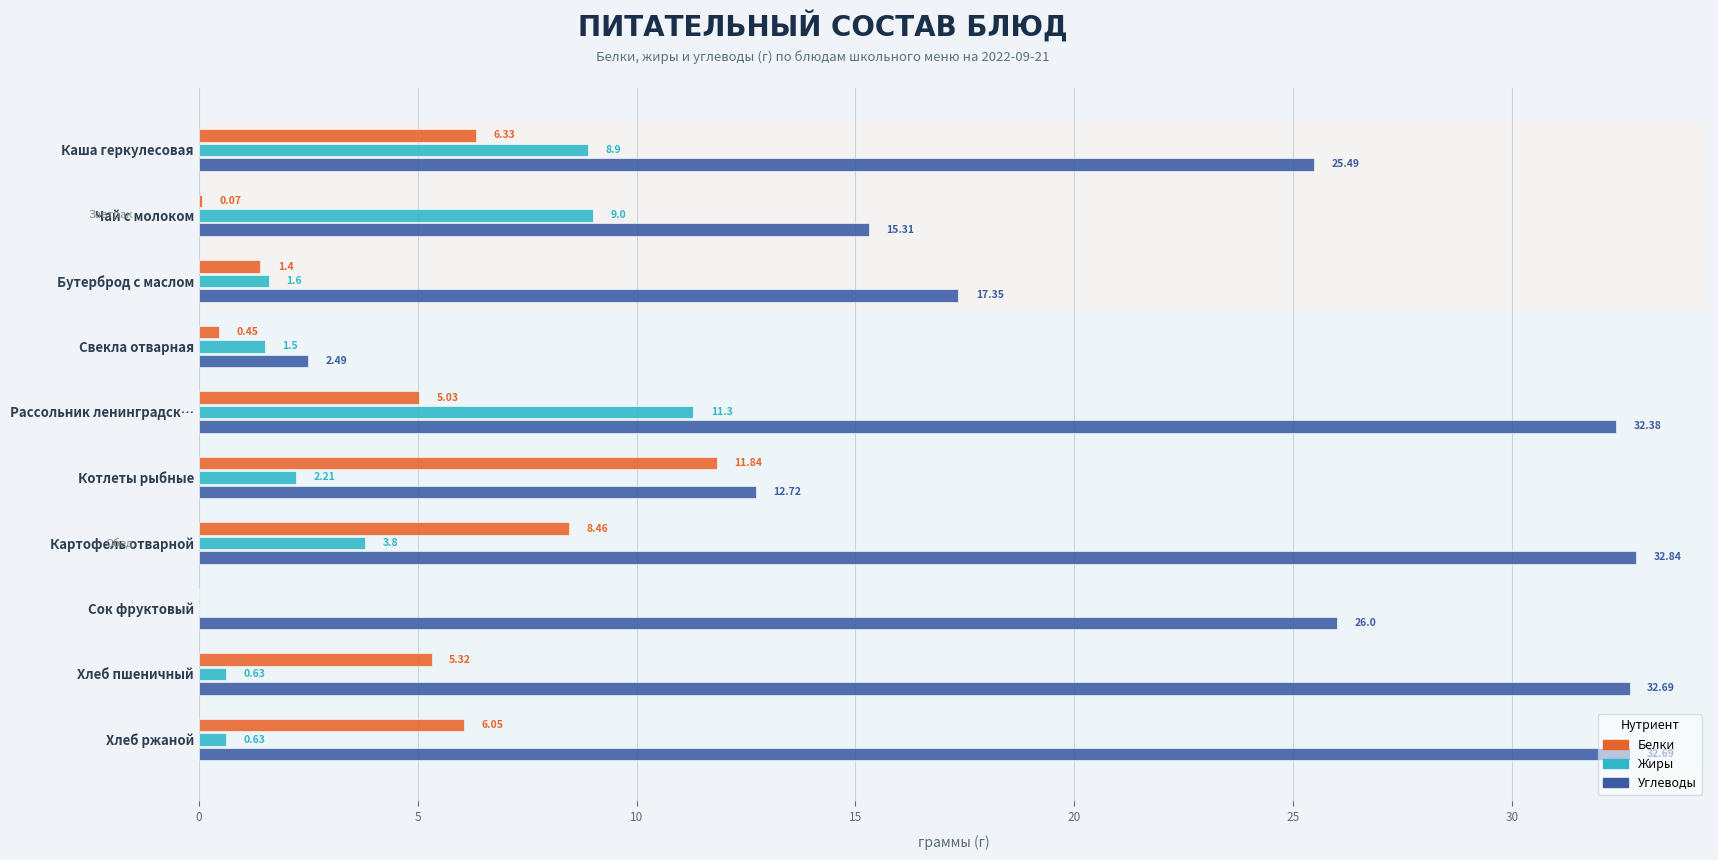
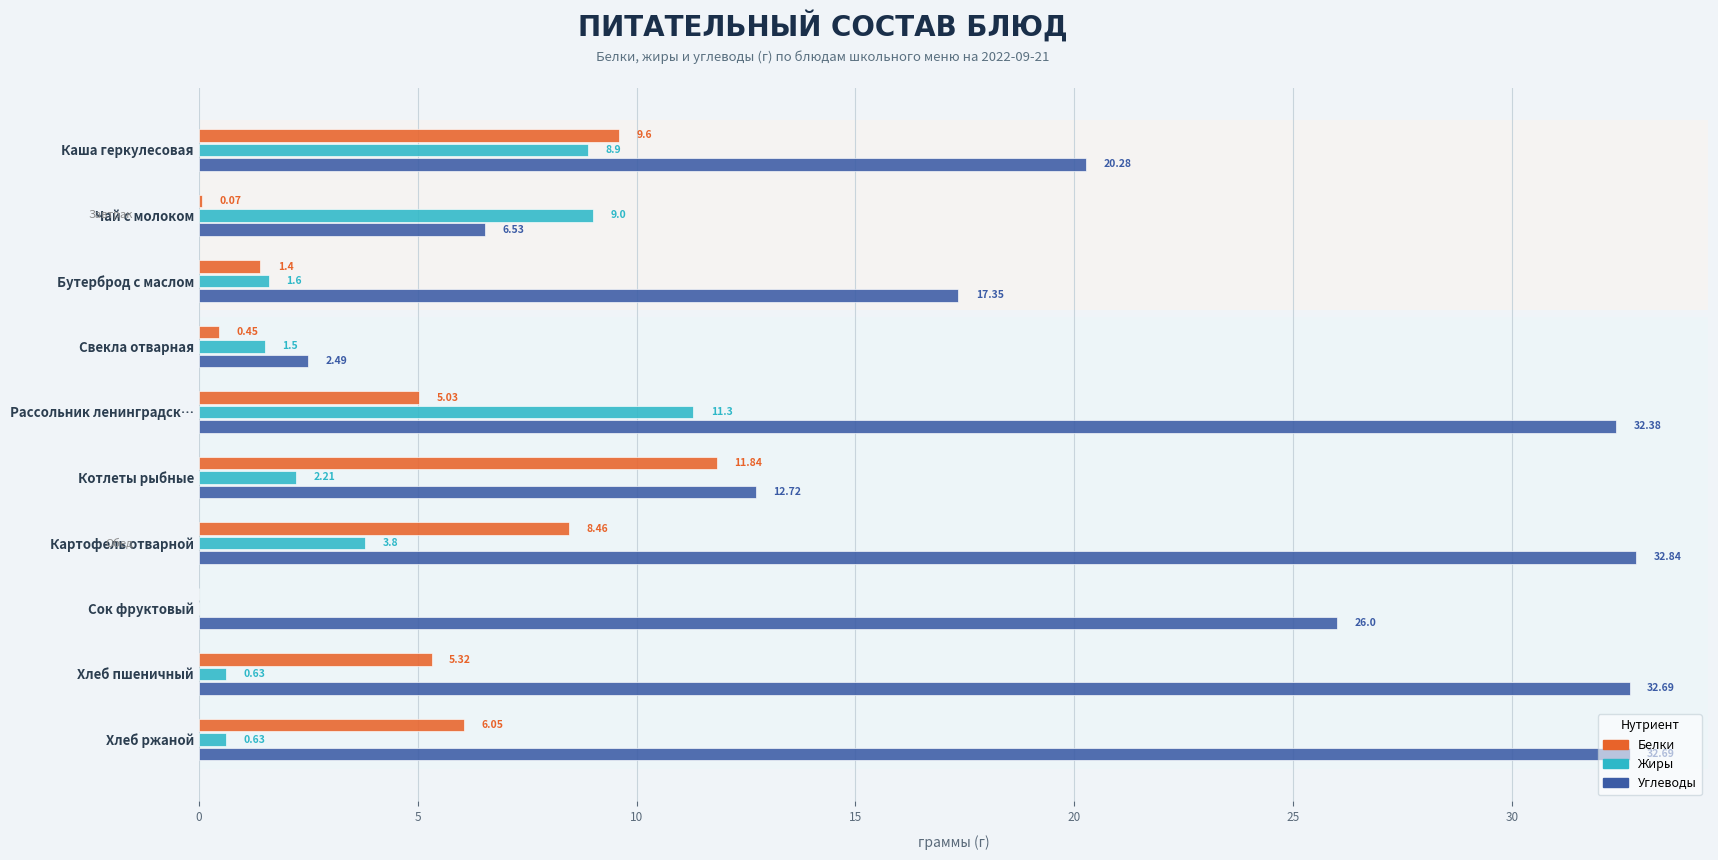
  {
    "Белки": {
-     "Каша геркулесовая": 6.33,
+     "Каша геркулесовая": 9.6,
      "Чай с молоком": 0.07,
      "Бутерброд с маслом": 1.4,
      "Свекла отварная": 0.45,
      "Рассольник ленинградск…": 5.03,
      "Котлеты рыбные": 11.84,
      "Картофель отварной": 8.46,
      "Хлеб пшеничный": 5.32,
      "Хлеб ржаной": 6.05
    },
    "Жиры": {
      "Каша геркулесовая": 8.9,
      "Чай с молоком": 9.0,
      "Бутерброд с маслом": 1.6,
      "Свекла отварная": 1.5,
      "Рассольник ленинградск…": 11.3,
      "Котлеты рыбные": 2.21,
      "Картофель отварной": 3.8,
      "Хлеб пшеничный": 0.63,
      "Хлеб ржаной": 0.63
    },
    "Углеводы": {
-     "Каша геркулесовая": 25.49,
-     "Чай с молоком": 15.31,
+     "Каша геркулесовая": 20.28,
+     "Чай с молоком": 6.53,
      "Бутерброд с маслом": 17.35,
      "Свекла отварная": 2.49,
      "Рассольник ленинградск…": 32.38,
      "Котлеты рыбные": 12.72,
      "Картофель отварной": 32.84,
      "Сок фруктовый": 26.0,
      "Хлеб пшеничный": 32.69
    }
  }
